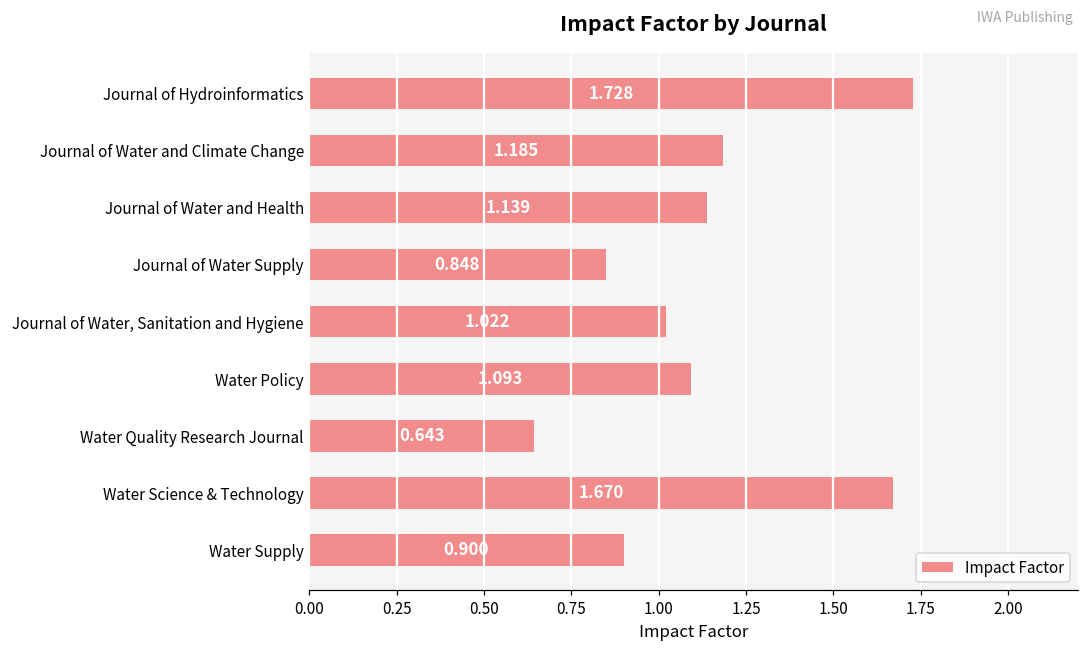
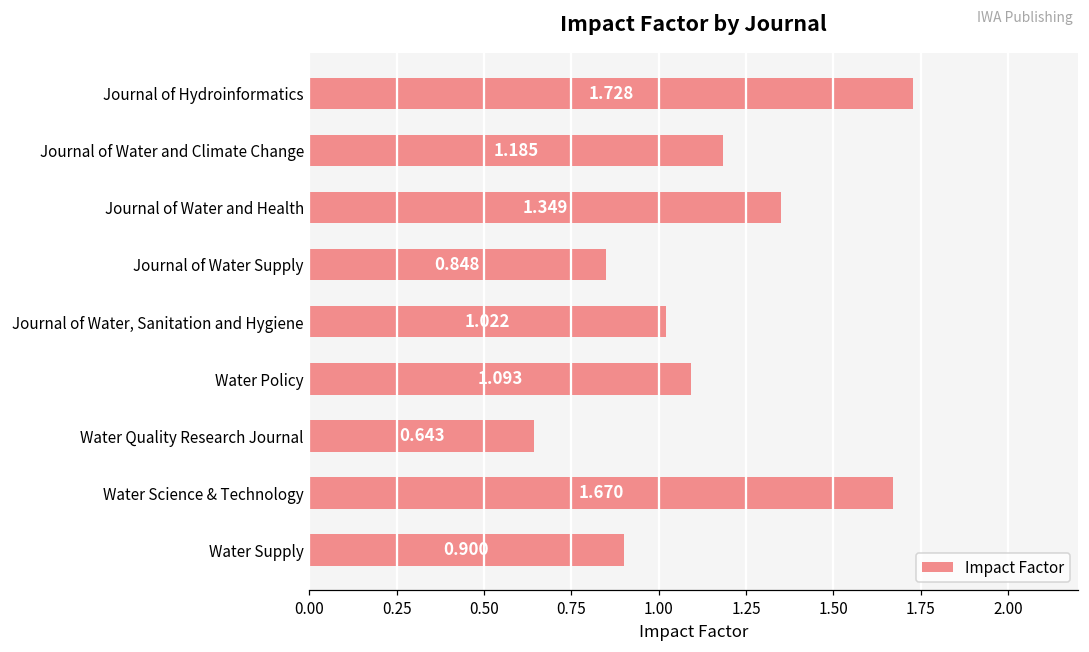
  {
    "Journal of Hydroinformatics": 1.728,
    "Journal of Water and Climate Change": 1.185,
-   "Journal of Water and Health": 1.139,
+   "Journal of Water and Health": 1.349,
    "Journal of Water Supply": 0.848,
    "Journal of Water, Sanitation and Hygiene": 1.022,
    "Water Policy": 1.093,
    "Water Quality Research Journal": 0.643,
    "Water Science & Technology": 1.670,
    "Water Supply": 0.900
  }
